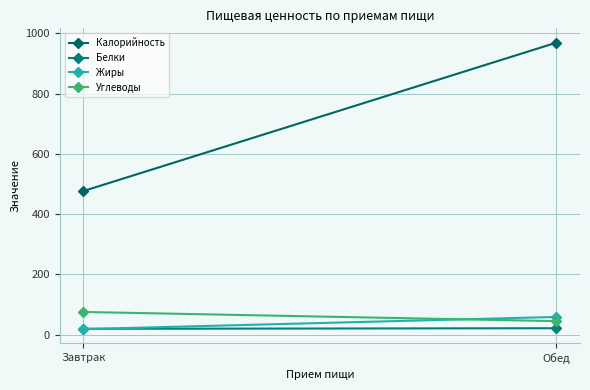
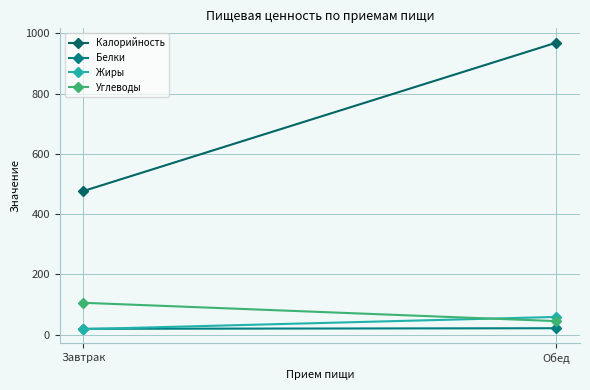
  {
    "Жиры": {
      "Обед": 60
    },
    "Углеводы": {
-     "Завтрак": 80,
+     "Завтрак": 110,
      "Обед": 50
    }
  }
